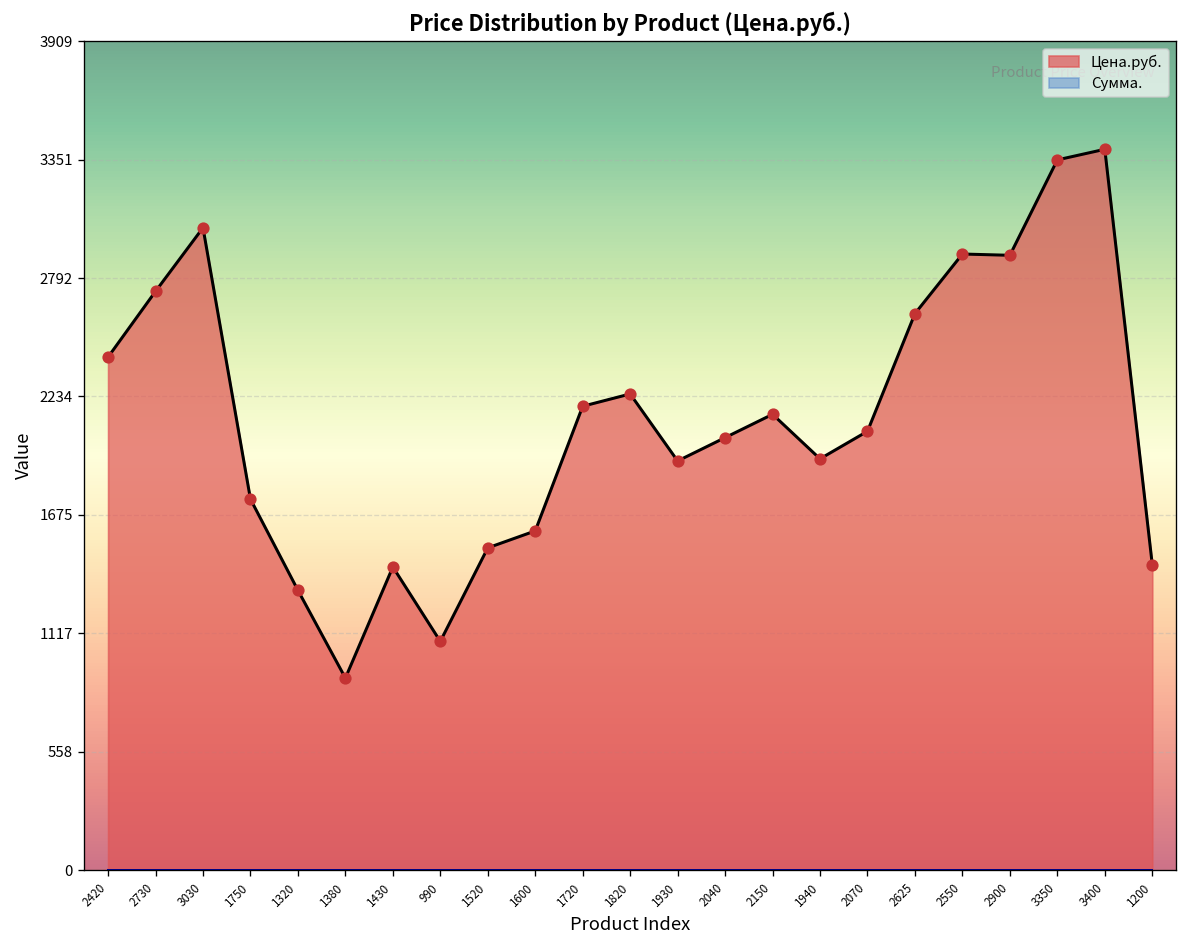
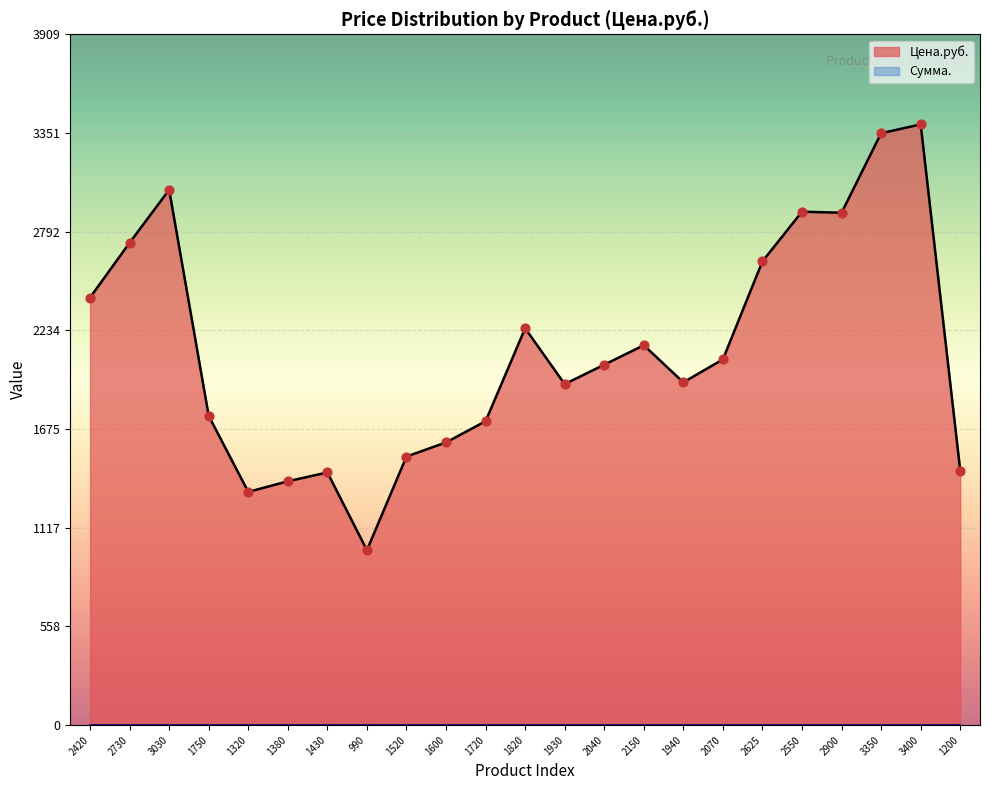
  {
    "Цена.руб.": {
      "2420": 2420,
      "2730": 2730,
      "3030": 3030,
      "1750": 1750,
      "1320": 1320,
-     "1380": 910,
+     "1380": 1380,
      "1430": 1430,
-     "990": 1080,
+     "990": 990,
      "1520": 1520,
      "1600": 1600,
-     "1720": 2190,
+     "1720": 1720,
      "1820": 2250,
      "1930": 1930,
      "2040": 2040,
      "2150": 2150,
      "1940": 1940,
      "2070": 2070,
      "2625": 2620,
      "2550": 2910,
      "2900": 2900,
      "3350": 3350,
      "3400": 3400,
      "1200": 1440
    },
    "Сумма.": {
      "2420": 0,
      "2730": 0,
      "3030": 0,
      "1750": 0,
      "1320": 0,
      "1380": 0,
      "1430": 0,
      "990": 0,
      "1520": 0,
      "1600": 0,
      "1720": 0,
      "1820": 0,
      "1930": 0,
      "2040": 0,
      "2150": 0,
      "1940": 0,
      "2070": 0,
      "2625": 0,
      "2550": 0,
      "2900": 0,
      "3350": 0,
      "3400": 0,
      "1200": 0
    }
  }
